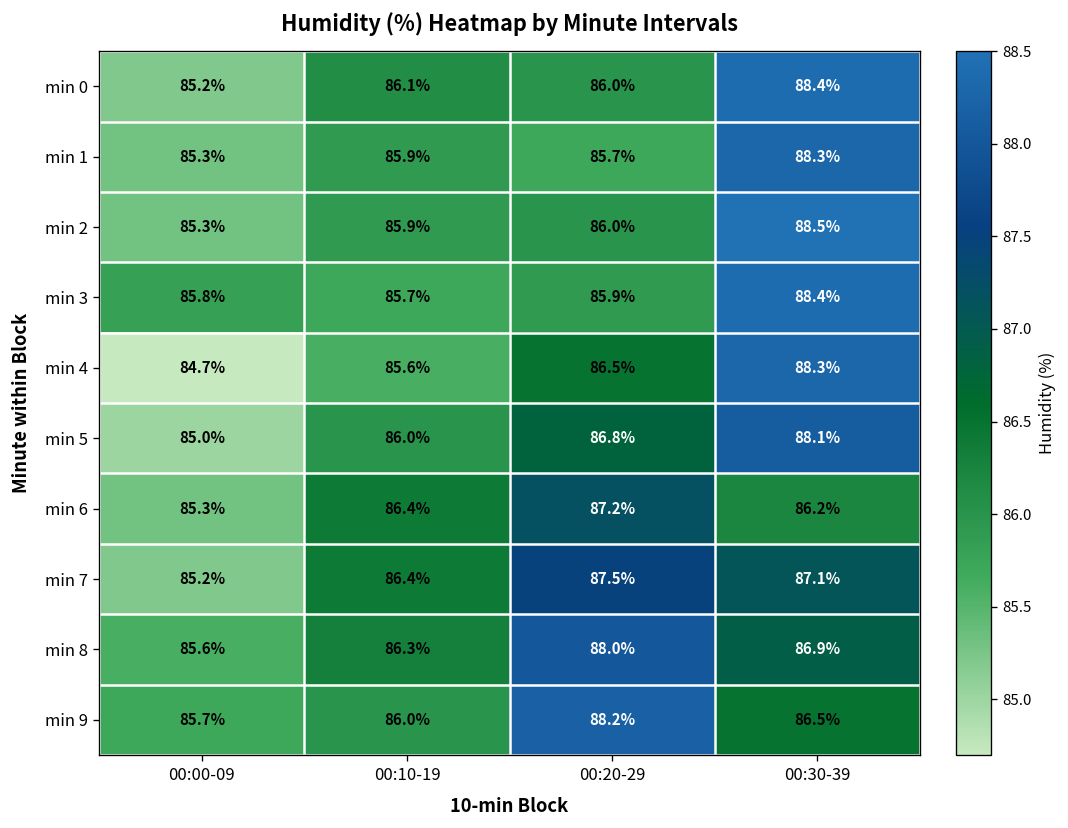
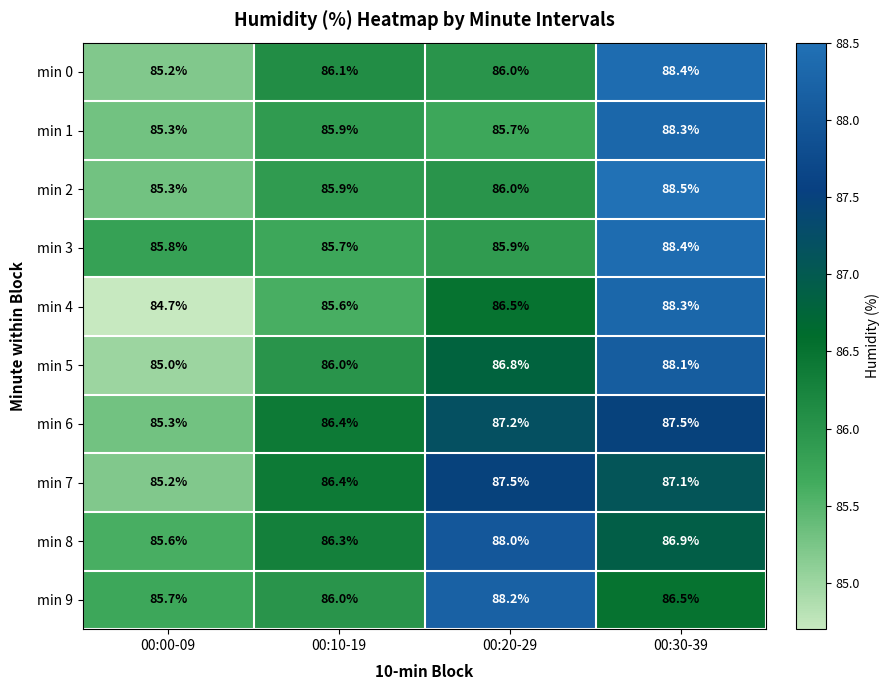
  {
    "min 0": {
      "00:00-09": "85.2%",
      "00:10-19": "86.1%",
      "00:20-29": "86.0%",
      "00:30-39": "88.4%"
    },
    "min 1": {
      "00:00-09": "85.3%",
      "00:10-19": "85.9%",
      "00:20-29": "85.7%",
      "00:30-39": "88.3%"
    },
    "min 2": {
      "00:00-09": "85.3%",
      "00:10-19": "85.9%",
      "00:20-29": "86.0%",
      "00:30-39": "88.5%"
    },
    "min 3": {
      "00:00-09": "85.8%",
      "00:10-19": "85.7%",
      "00:20-29": "85.9%",
      "00:30-39": "88.4%"
    },
    "min 4": {
      "00:00-09": "84.7%",
      "00:10-19": "85.6%",
      "00:20-29": "86.5%",
      "00:30-39": "88.3%"
    },
    "min 5": {
      "00:00-09": "85.0%",
      "00:10-19": "86.0%",
      "00:20-29": "86.8%",
      "00:30-39": "88.1%"
    },
    "min 6": {
      "00:00-09": "85.3%",
      "00:10-19": "86.4%",
      "00:20-29": "87.2%",
-     "00:30-39": "86.2%"
+     "00:30-39": "87.5%"
    },
    "min 7": {
      "00:00-09": "85.2%",
      "00:10-19": "86.4%",
      "00:20-29": "87.5%",
      "00:30-39": "87.1%"
    },
    "min 8": {
      "00:00-09": "85.6%",
      "00:10-19": "86.3%",
      "00:20-29": "88.0%",
      "00:30-39": "86.9%"
    },
    "min 9": {
      "00:00-09": "85.7%",
      "00:10-19": "86.0%",
      "00:20-29": "88.2%",
      "00:30-39": "86.5%"
    }
  }
